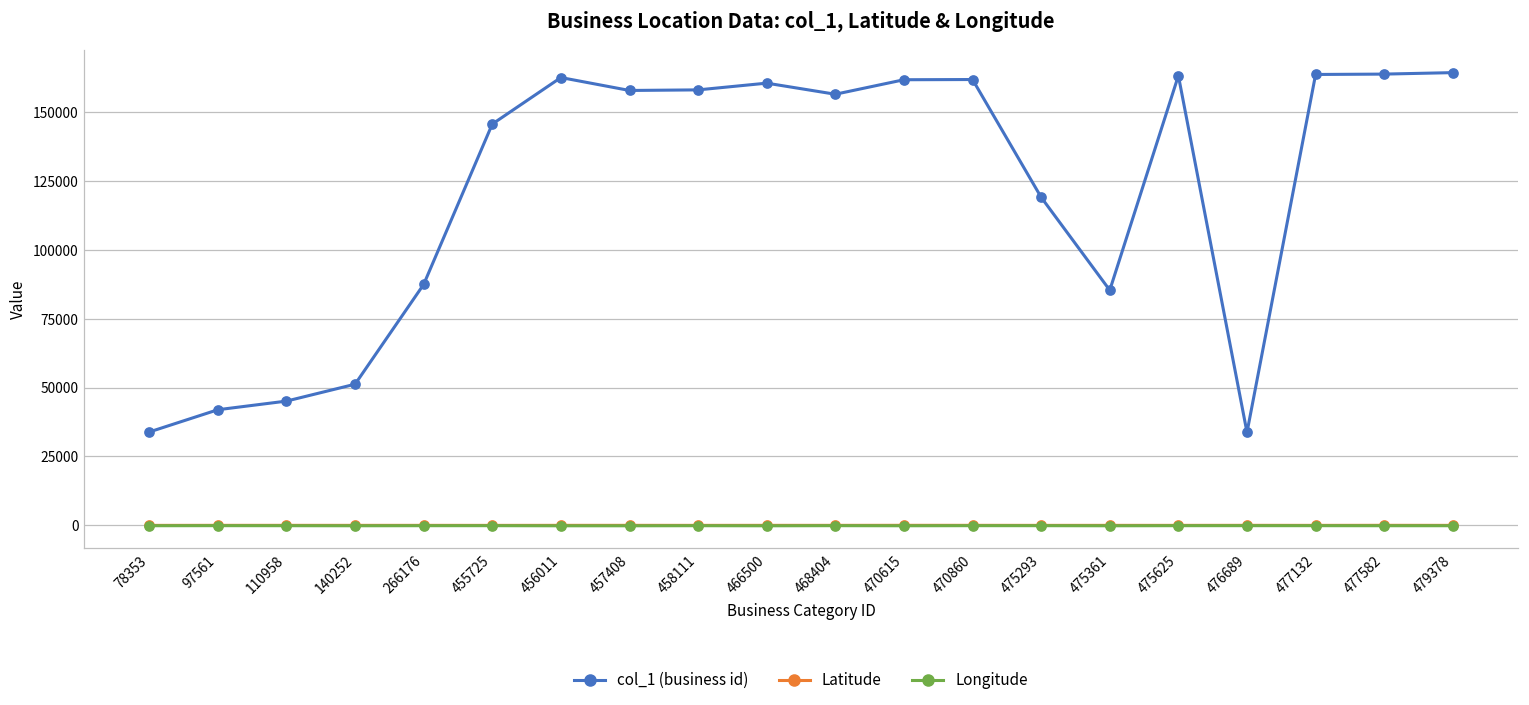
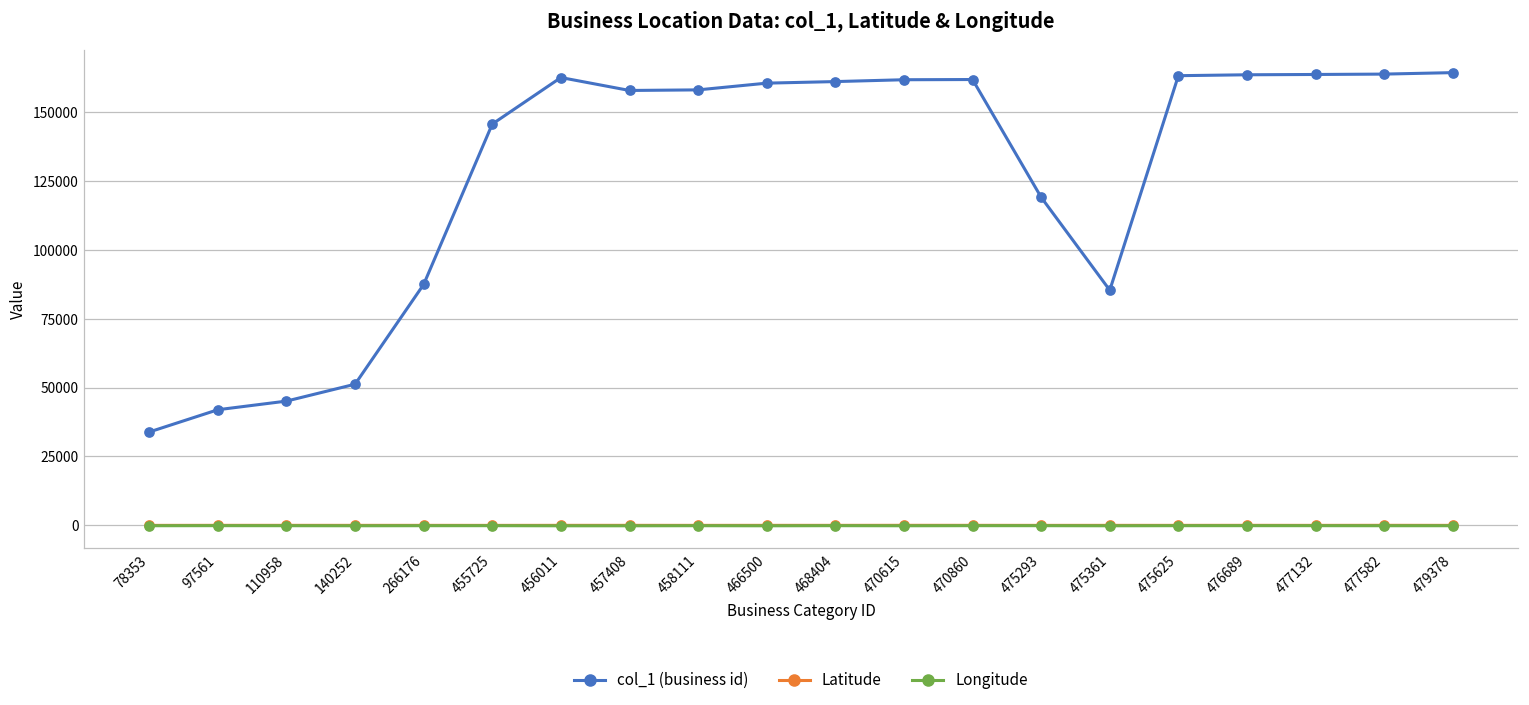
  {
    "col_1 (business id)": {
      "78353": 34000,
      "97561": 42000,
      "110958": 45000,
      "140252": 51000,
      "266176": 87000,
      "455725": 146000,
      "456011": 162000,
      "457408": 158000,
      "458111": 158000,
      "466500": 160000,
-     "468404": 156000,
+     "468404": 161000,
      "470615": 162000,
      "470860": 162000,
      "475293": 119000,
      "475361": 85000,
      "475625": 163000,
-     "476689": 34000,
+     "476689": 163000,
      "477132": 163000,
      "477582": 164000,
      "479378": 164000
    },
    "Longitude": {
      "78353": 0,
      "97561": 0,
      "110958": 0,
      "140252": 0,
      "266176": 0,
      "455725": 0,
      "456011": 0,
      "457408": 0,
      "458111": 0,
      "466500": 0,
      "468404": 0,
      "470615": 0,
      "470860": 0,
      "475293": 0,
      "475361": 0,
      "475625": 0,
      "476689": 0,
      "477132": 0,
      "477582": 0,
      "479378": 0
    }
  }
